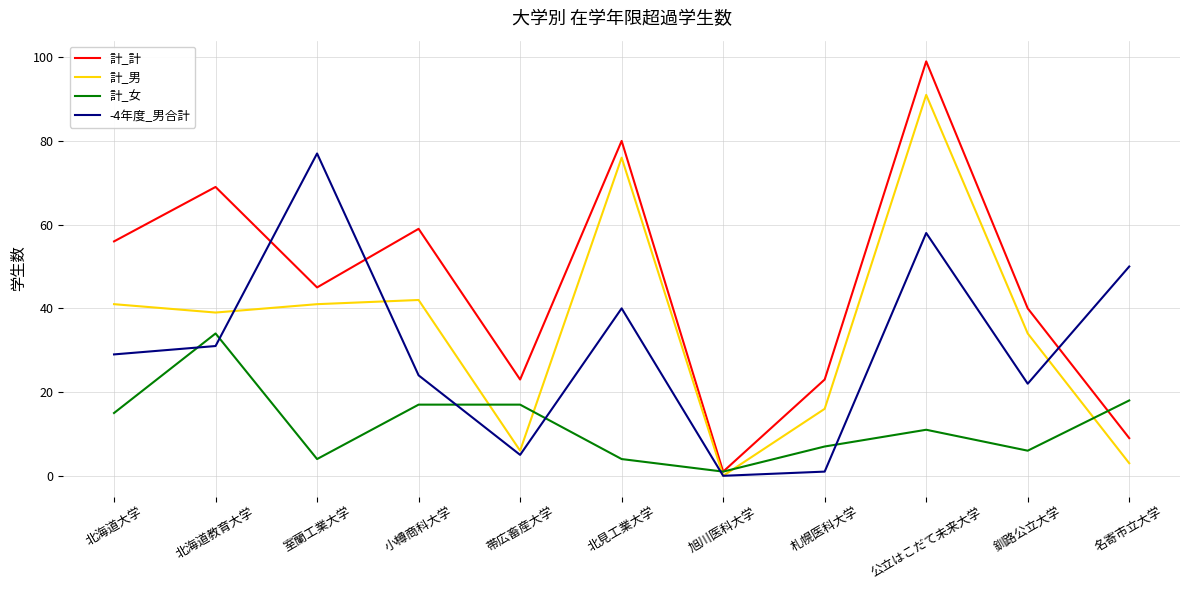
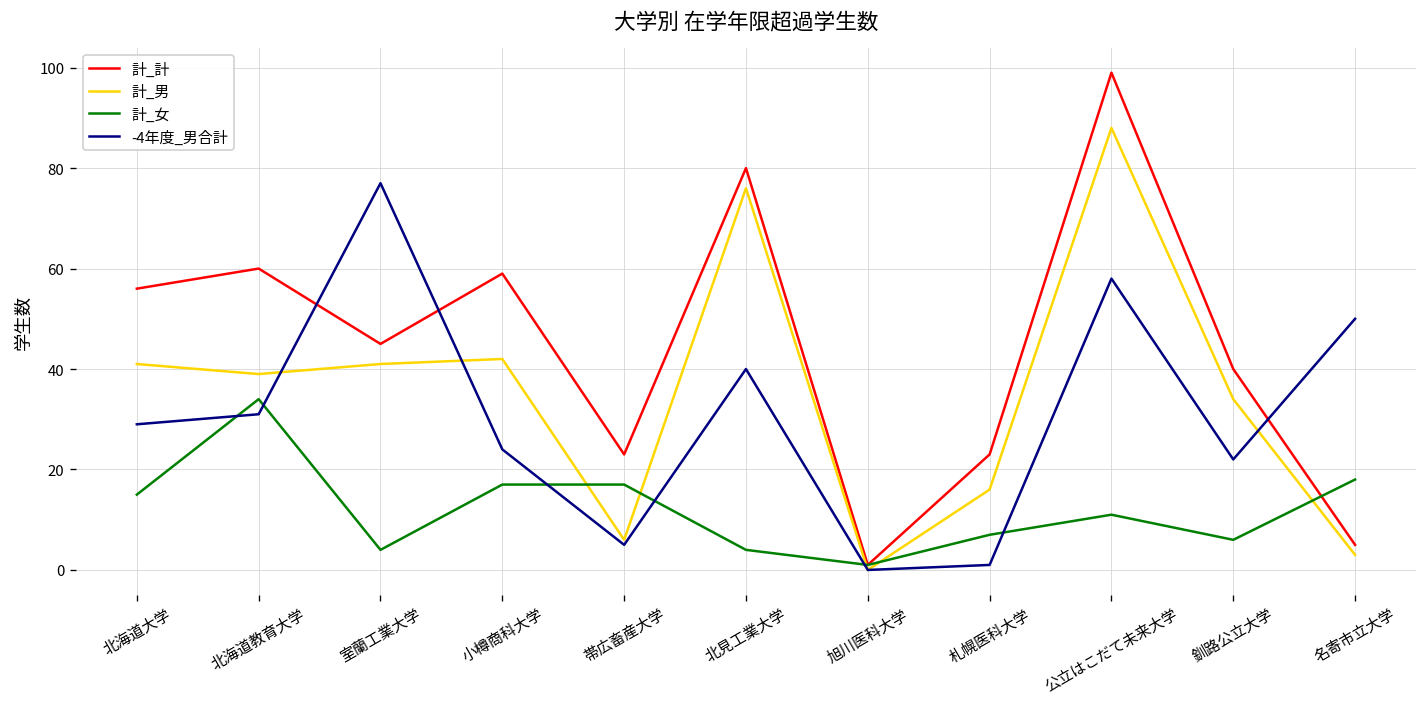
  {
    "計_計": {
      "北海道大学": 56,
-     "北海道教育大学": 69,
+     "北海道教育大学": 60,
      "室蘭工業大学": 45,
      "小樽商科大学": 59,
      "帯広畜産大学": 23,
      "北見工業大学": 80,
      "札幌医科大学": 23,
      "公立はこだて未来大学": 99,
      "釧路公立大学": 40,
-     "名寄市立大学": 9
+     "名寄市立大学": 5
    },
    "計_男": {
      "北海道大学": 41,
      "北海道教育大学": 39,
      "室蘭工業大学": 41,
      "小樽商科大学": 42,
      "帯広畜産大学": 6,
      "北見工業大学": 76,
      "札幌医科大学": 16,
-     "公立はこだて未来大学": 91,
+     "公立はこだて未来大学": 88,
      "釧路公立大学": 34,
      "名寄市立大学": 3
    },
    "計_女": {
      "北海道大学": 15,
      "北海道教育大学": 34,
      "室蘭工業大学": 4,
      "小樽商科大学": 17,
      "帯広畜産大学": 17,
      "北見工業大学": 4,
      "札幌医科大学": 7,
      "公立はこだて未来大学": 11,
      "釧路公立大学": 6,
      "名寄市立大学": 18
    },
    "-4年度_男合計": {
      "北海道大学": 29,
      "北海道教育大学": 31,
      "室蘭工業大学": 77,
      "小樽商科大学": 24,
      "帯広畜産大学": 5,
      "北見工業大学": 40,
      "札幌医科大学": 1,
      "公立はこだて未来大学": 58,
      "釧路公立大学": 22,
      "名寄市立大学": 50
    }
  }
